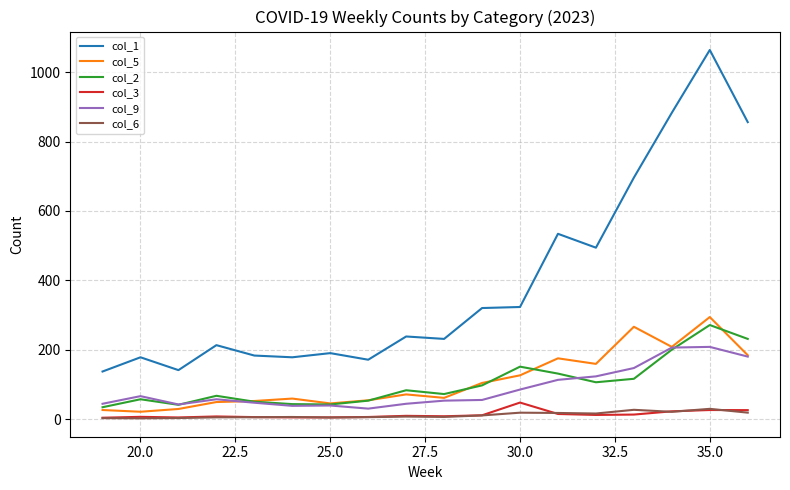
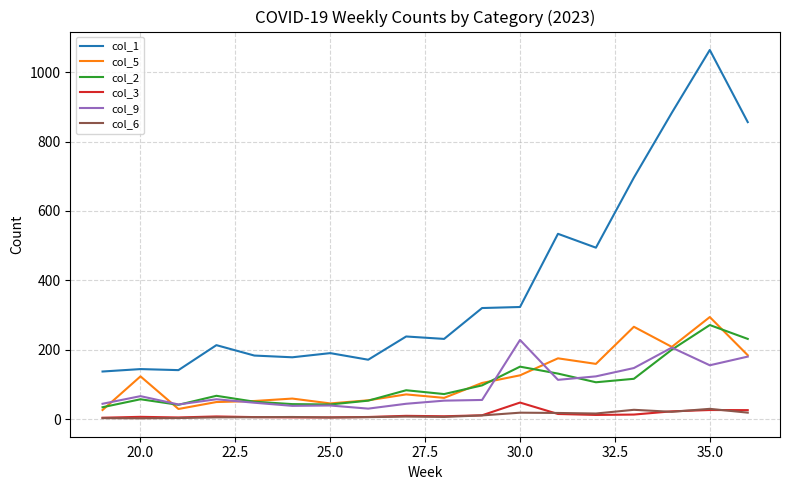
  {
    "col_1": {
-     "20.0": 180,
+     "20.0": 140,
      "25.0": 190,
      "30.0": 320,
      "35.0": 1060
    },
    "col_5": {
-     "20.0": 20,
+     "20.0": 120,
      "30.0": 130,
      "35.0": 290
    },
    "col_2": {
      "20.0": 60,
      "30.0": 150,
      "35.0": 270
    },
    "col_3": {
      "30.0": 50
    },
    "col_9": {
      "20.0": 70,
-     "30.0": 90,
-     "35.0": 210
+     "30.0": 230,
+     "35.0": 160
    },
    "col_6": {
      "30.0": 20
    }
  }
